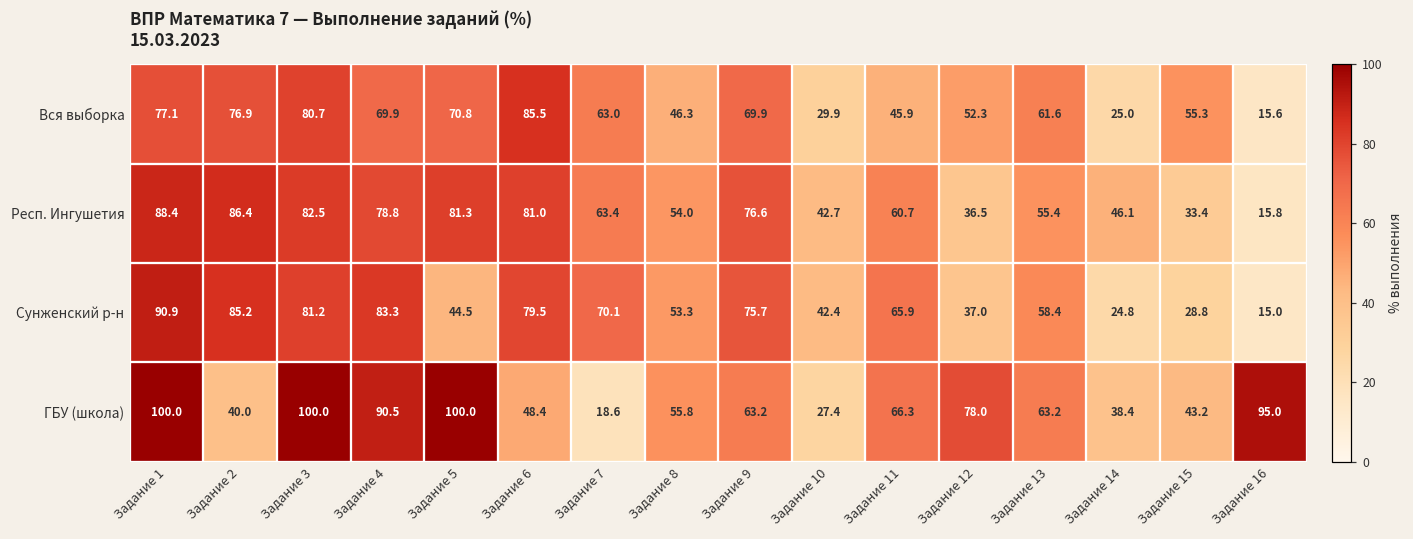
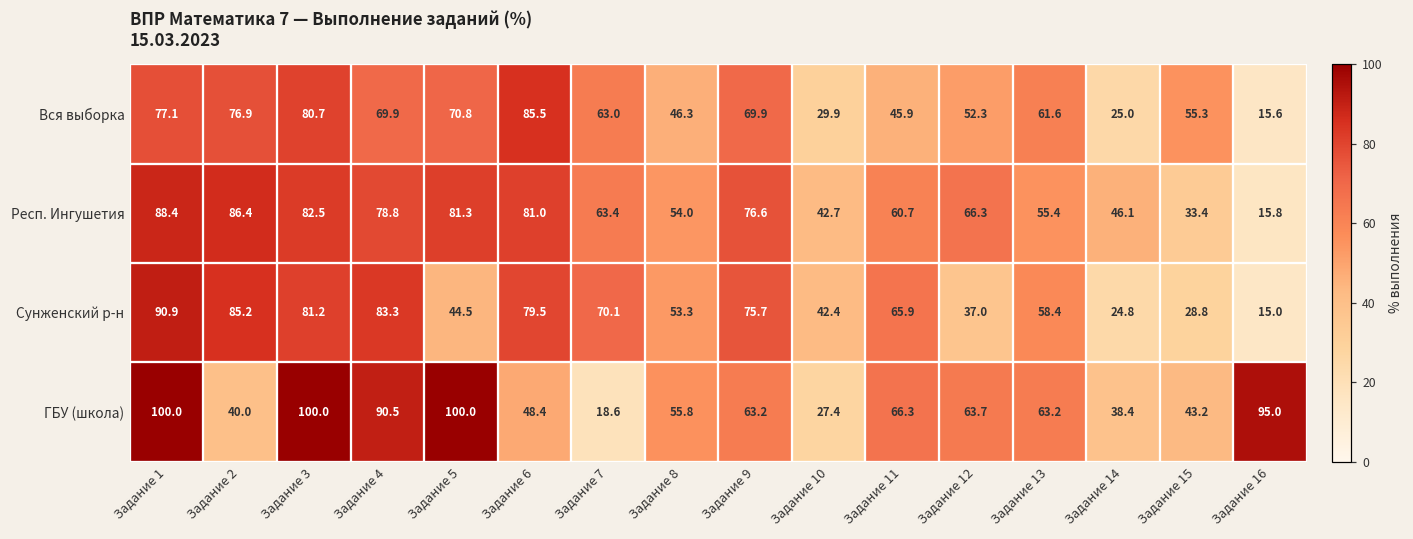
  {
    "Вся выборка": {
      "Задание 1": 77.1,
      "Задание 2": 76.9,
      "Задание 3": 80.7,
      "Задание 4": 69.9,
      "Задание 5": 70.8,
      "Задание 6": 85.5,
      "Задание 7": 63.0,
      "Задание 8": 46.3,
      "Задание 9": 69.9,
      "Задание 10": 29.9,
      "Задание 11": 45.9,
      "Задание 12": 52.3,
      "Задание 13": 61.6,
      "Задание 14": 25.0,
      "Задание 15": 55.3,
      "Задание 16": 15.6
    },
    "Респ. Ингушетия": {
      "Задание 1": 88.4,
      "Задание 2": 86.4,
      "Задание 3": 82.5,
      "Задание 4": 78.8,
      "Задание 5": 81.3,
      "Задание 6": 81.0,
      "Задание 7": 63.4,
      "Задание 8": 54.0,
      "Задание 9": 76.6,
      "Задание 10": 42.7,
      "Задание 11": 60.7,
-     "Задание 12": 36.5,
+     "Задание 12": 66.3,
      "Задание 13": 55.4,
      "Задание 14": 46.1,
      "Задание 15": 33.4,
      "Задание 16": 15.8
    },
    "Сунженский р-н": {
      "Задание 1": 90.9,
      "Задание 2": 85.2,
      "Задание 3": 81.2,
      "Задание 4": 83.3,
      "Задание 5": 44.5,
      "Задание 6": 79.5,
      "Задание 7": 70.1,
      "Задание 8": 53.3,
      "Задание 9": 75.7,
      "Задание 10": 42.4,
      "Задание 11": 65.9,
      "Задание 12": 37.0,
      "Задание 13": 58.4,
      "Задание 14": 24.8,
      "Задание 15": 28.8,
      "Задание 16": 15.0
    },
    "ГБУ (школа)": {
      "Задание 1": 100.0,
      "Задание 2": 40.0,
      "Задание 3": 100.0,
      "Задание 4": 90.5,
      "Задание 5": 100.0,
      "Задание 6": 48.4,
      "Задание 7": 18.6,
      "Задание 8": 55.8,
      "Задание 9": 63.2,
      "Задание 10": 27.4,
      "Задание 11": 66.3,
-     "Задание 12": 78.0,
+     "Задание 12": 63.7,
      "Задание 13": 63.2,
      "Задание 14": 38.4,
      "Задание 15": 43.2,
      "Задание 16": 95.0
    }
  }
